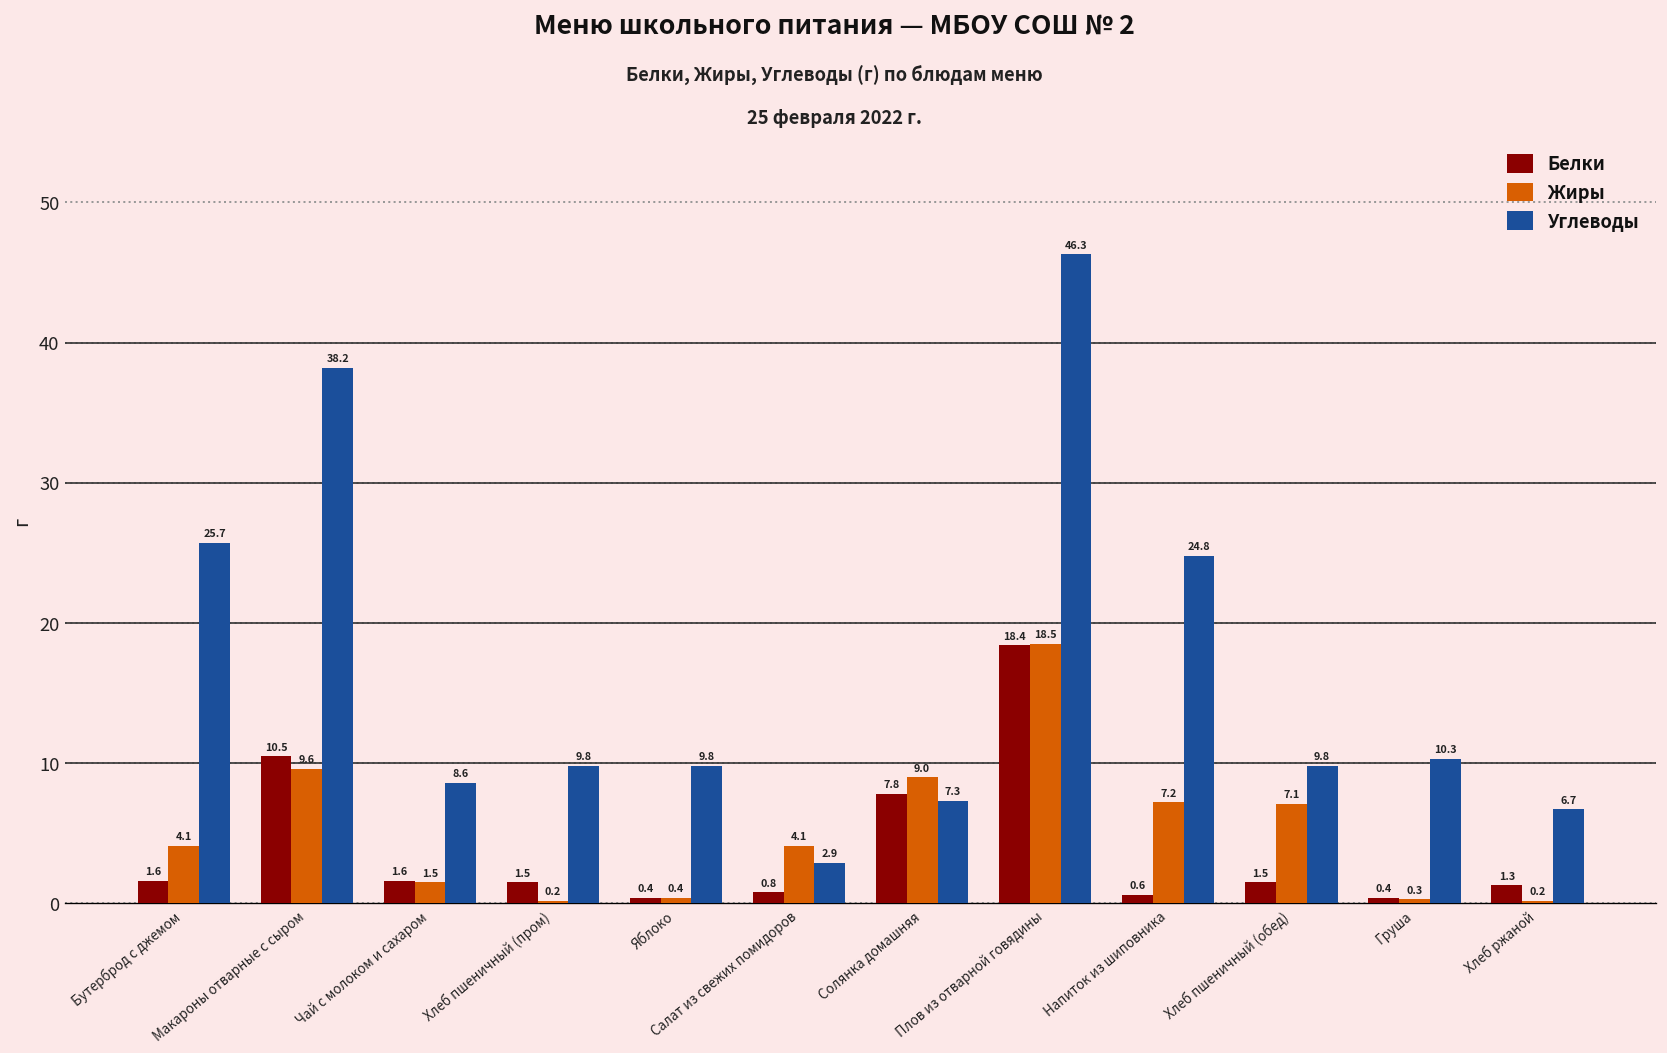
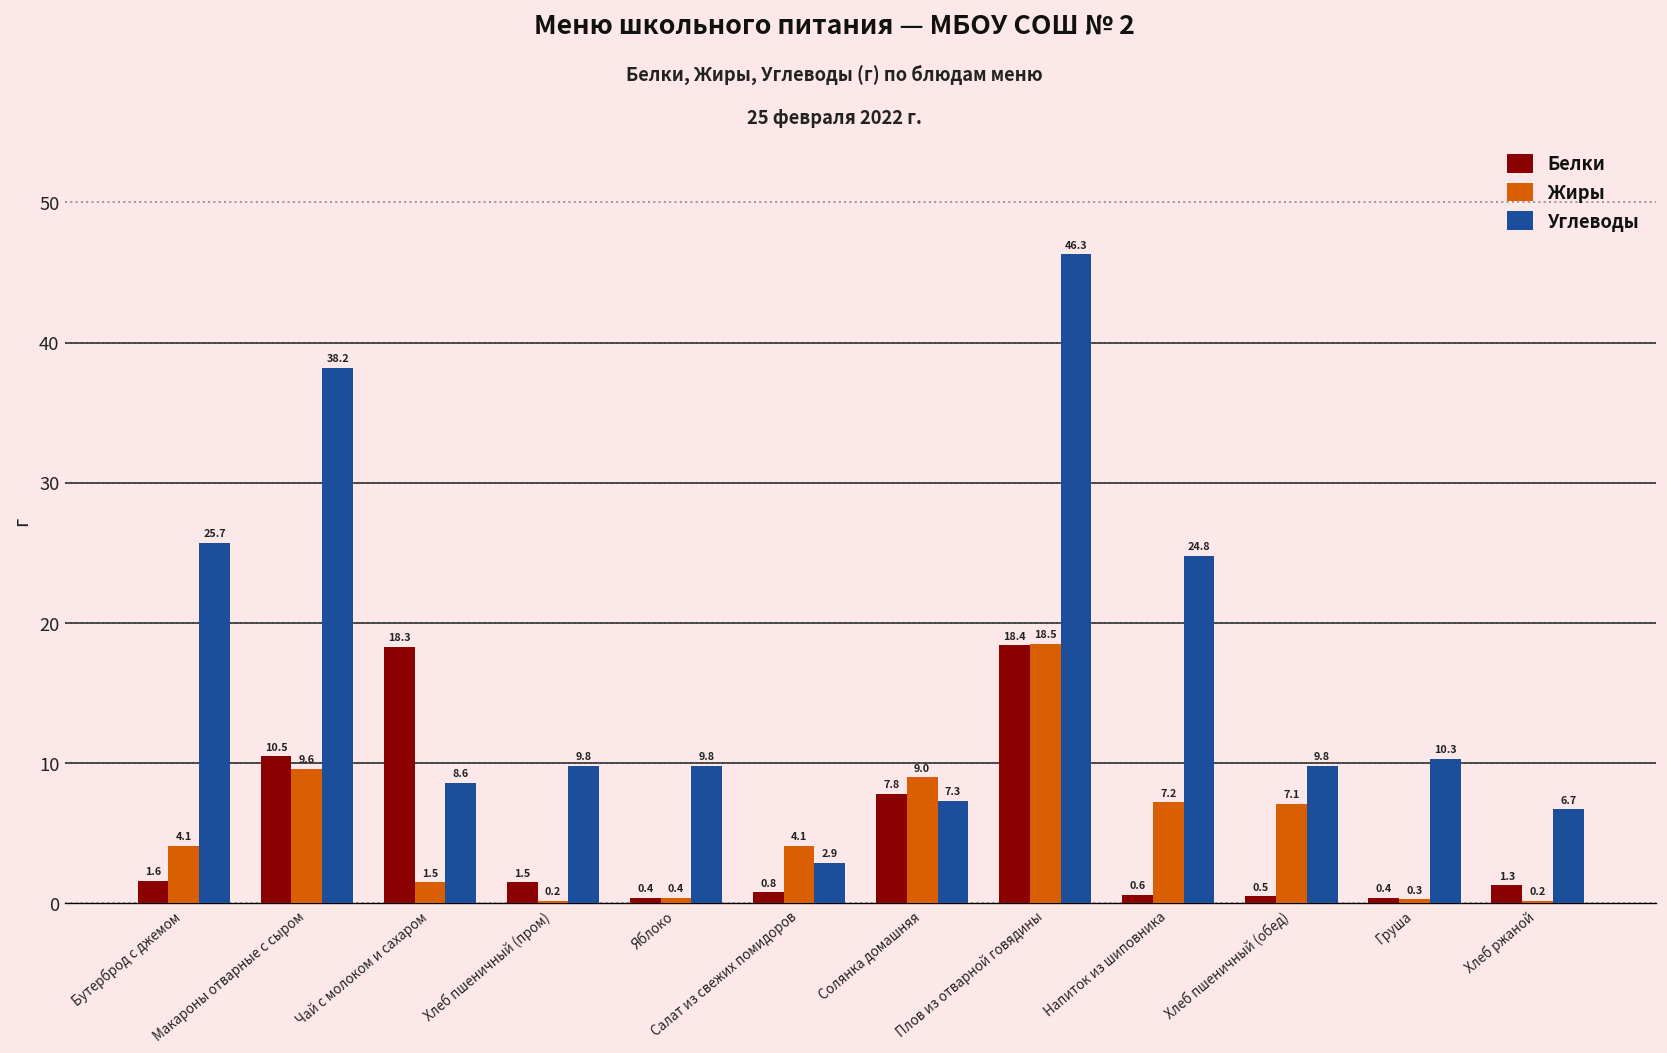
  {
    "Белки": {
      "Бутерброд с джемом": 1.6,
      "Макароны отварные с сыром": 10.5,
-     "Чай с молоком и сахаром": 1.6,
+     "Чай с молоком и сахаром": 18.3,
      "Хлеб пшеничный (пром)": 1.5,
      "Яблоко": 0.4,
      "Салат из свежих помидоров": 0.8,
      "Солянка домашняя": 7.8,
      "Плов из отварной говядины": 18.4,
      "Напиток из шиповника": 0.6,
-     "Хлеб пшеничный (обед)": 1.5,
+     "Хлеб пшеничный (обед)": 0.5,
      "Груша": 0.4,
      "Хлеб ржаной": 1.3
    },
    "Жиры": {
      "Бутерброд с джемом": 4.1,
      "Макароны отварные с сыром": 9.6,
      "Чай с молоком и сахаром": 1.5,
      "Хлеб пшеничный (пром)": 0.2,
      "Яблоко": 0.4,
      "Салат из свежих помидоров": 4.1,
      "Солянка домашняя": 9.0,
      "Плов из отварной говядины": 18.5,
      "Напиток из шиповника": 7.2,
      "Хлеб пшеничный (обед)": 7.1,
      "Груша": 0.3,
      "Хлеб ржаной": 0.2
    },
    "Углеводы": {
      "Бутерброд с джемом": 25.7,
      "Макароны отварные с сыром": 38.2,
      "Чай с молоком и сахаром": 8.6,
      "Хлеб пшеничный (пром)": 9.8,
      "Яблоко": 9.8,
      "Салат из свежих помидоров": 2.9,
      "Солянка домашняя": 7.3,
      "Плов из отварной говядины": 46.3,
      "Напиток из шиповника": 24.8,
      "Хлеб пшеничный (обед)": 9.8,
      "Груша": 10.3,
      "Хлеб ржаной": 6.7
    }
  }
